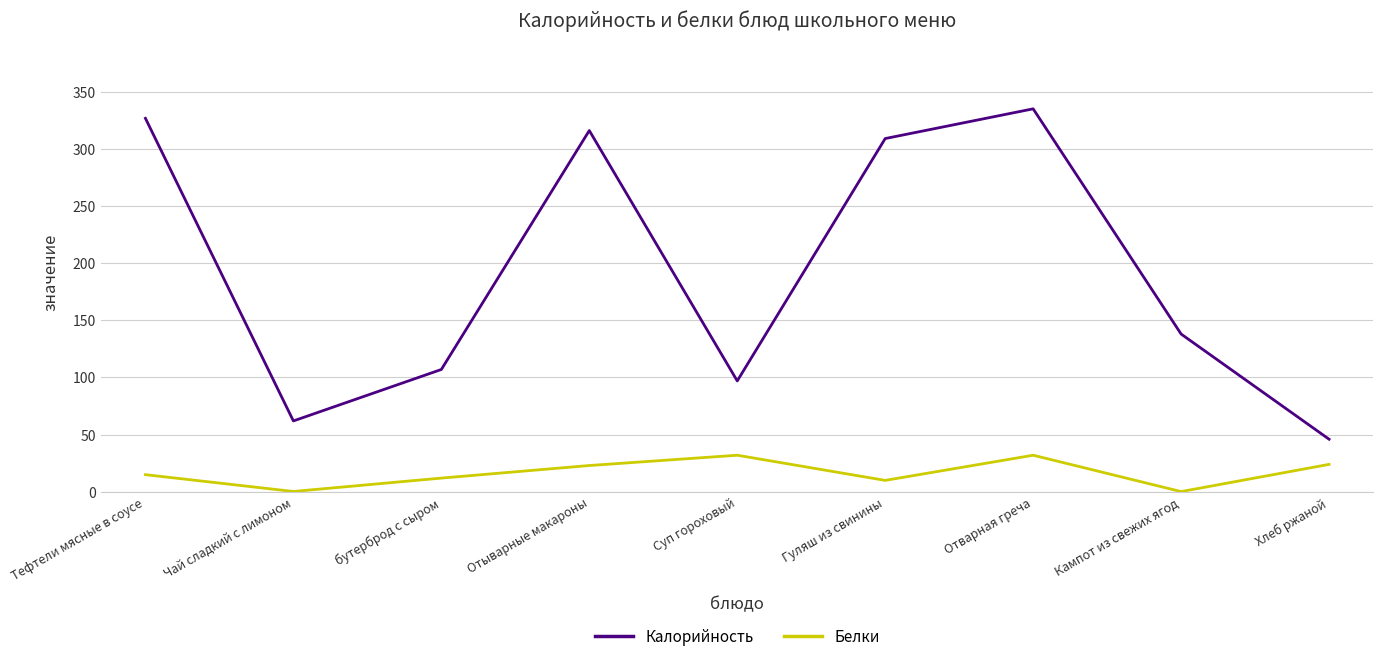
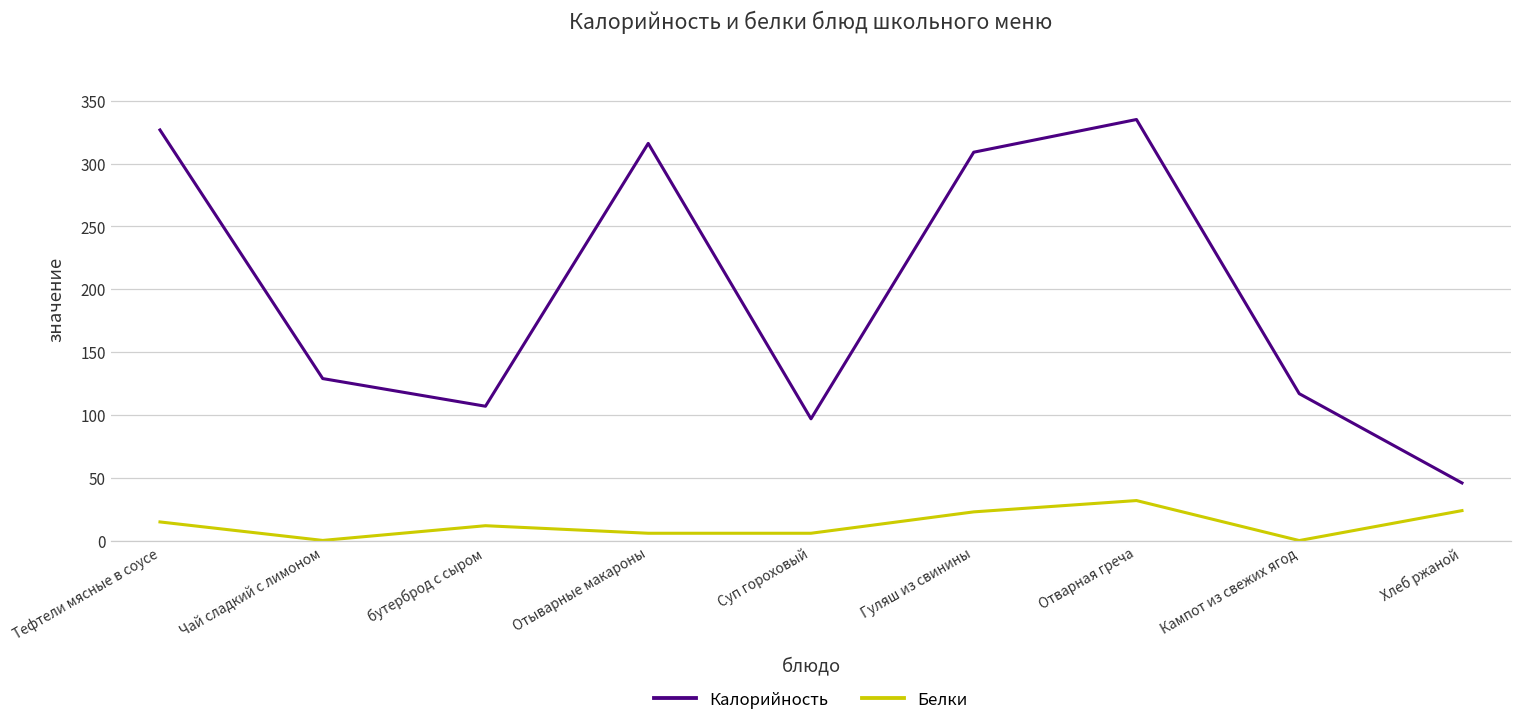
  {
    "Калорийность": {
      "Тефтели мясные в соусе": 327,
-     "Чай сладкий с лимоном": 62,
+     "Чай сладкий с лимоном": 129,
      "бутерброд с сыром": 107,
      "Отыварные макароны": 316,
      "Суп гороховый": 97,
      "Гуляш из свинины": 309,
      "Отварная греча": 335,
-     "Кампот из свежих ягод": 138,
+     "Кампот из свежих ягод": 117,
      "Хлеб ржаной": 46
    },
    "Белки": {
      "Тефтели мясные в соусе": 15,
      "Чай сладкий с лимоном": 0,
      "бутерброд с сыром": 12,
-     "Отыварные макароны": 23,
-     "Суп гороховый": 32,
-     "Гуляш из свинины": 10,
+     "Отыварные макароны": 6,
+     "Суп гороховый": 6,
+     "Гуляш из свинины": 23,
      "Отварная греча": 32,
      "Кампот из свежих ягод": 0,
      "Хлеб ржаной": 24
    }
  }
